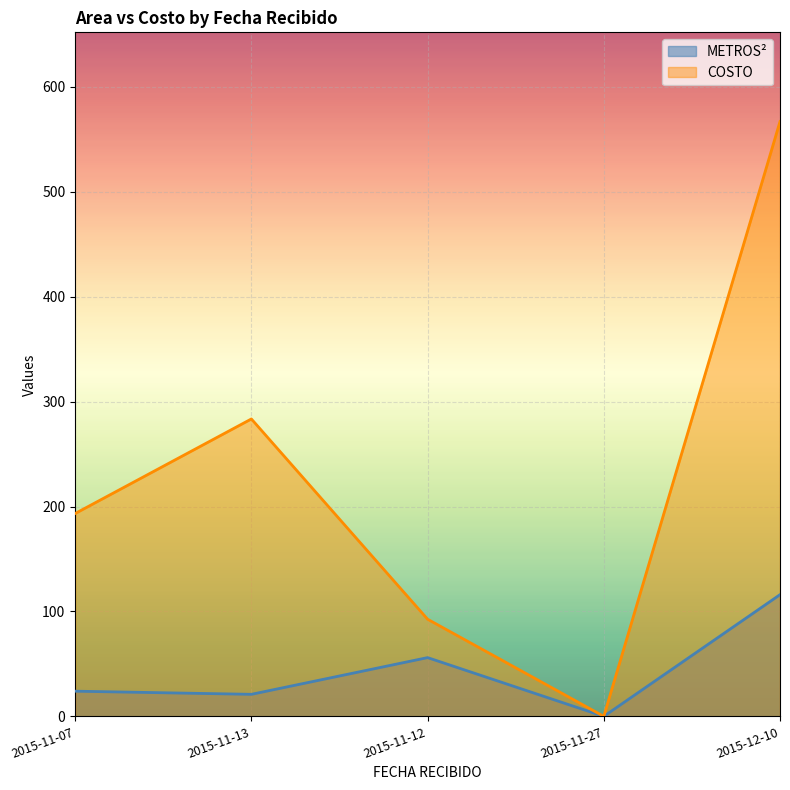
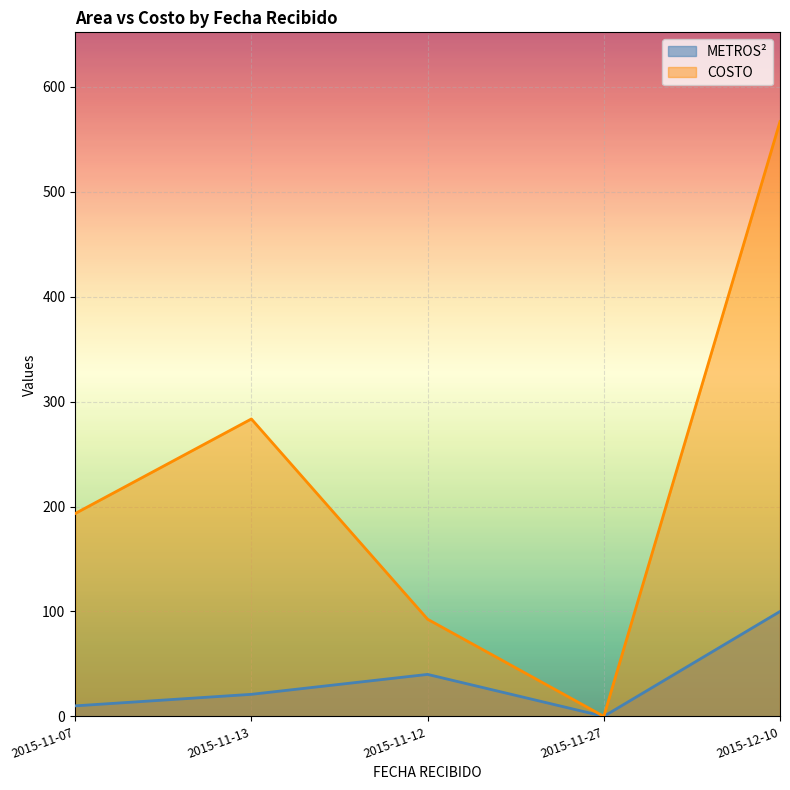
  {
    "METROS²": {
-     "2015-11-07": 24,
+     "2015-11-07": 10,
      "2015-11-13": 21,
-     "2015-11-12": 56,
-     "2015-12-10": 116
+     "2015-11-12": 40,
+     "2015-12-10": 100
    },
    "COSTO": {
      "2015-11-07": 193,
      "2015-11-13": 284,
      "2015-11-12": 93,
      "2015-12-10": 567
    }
  }
